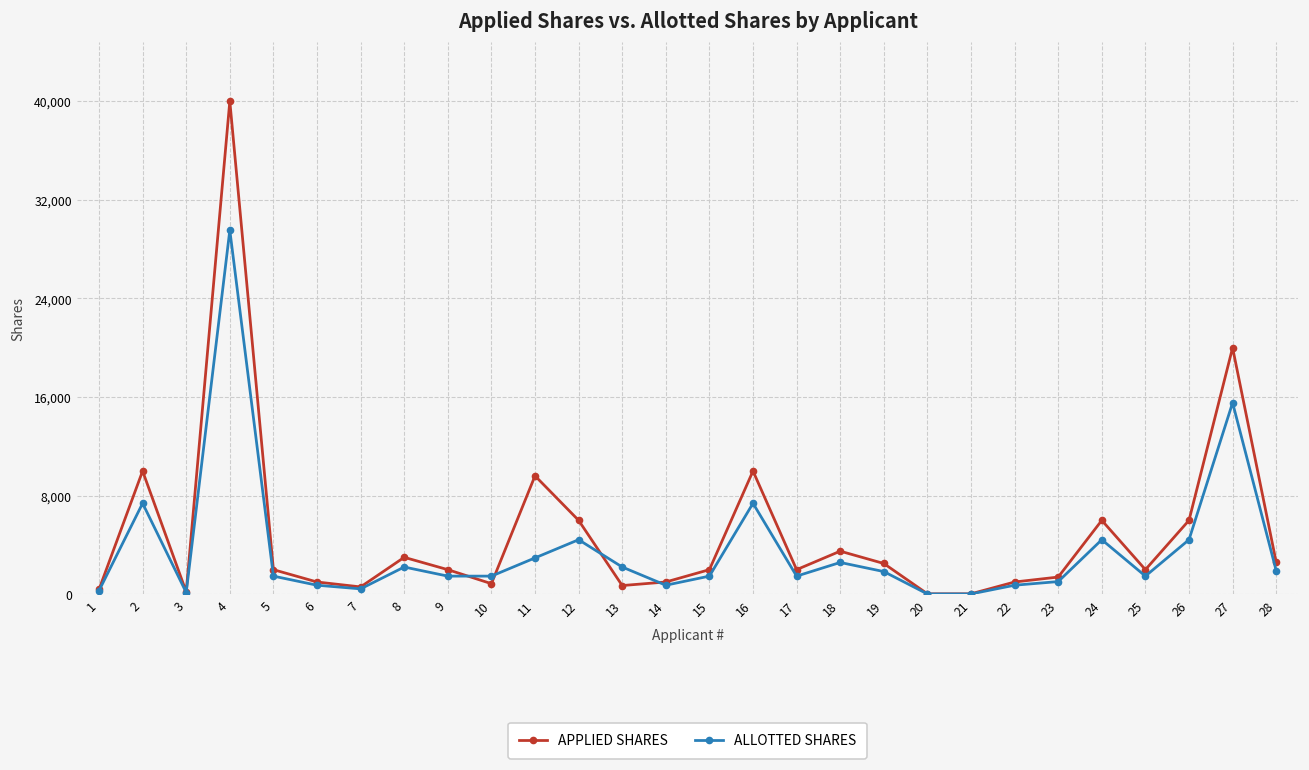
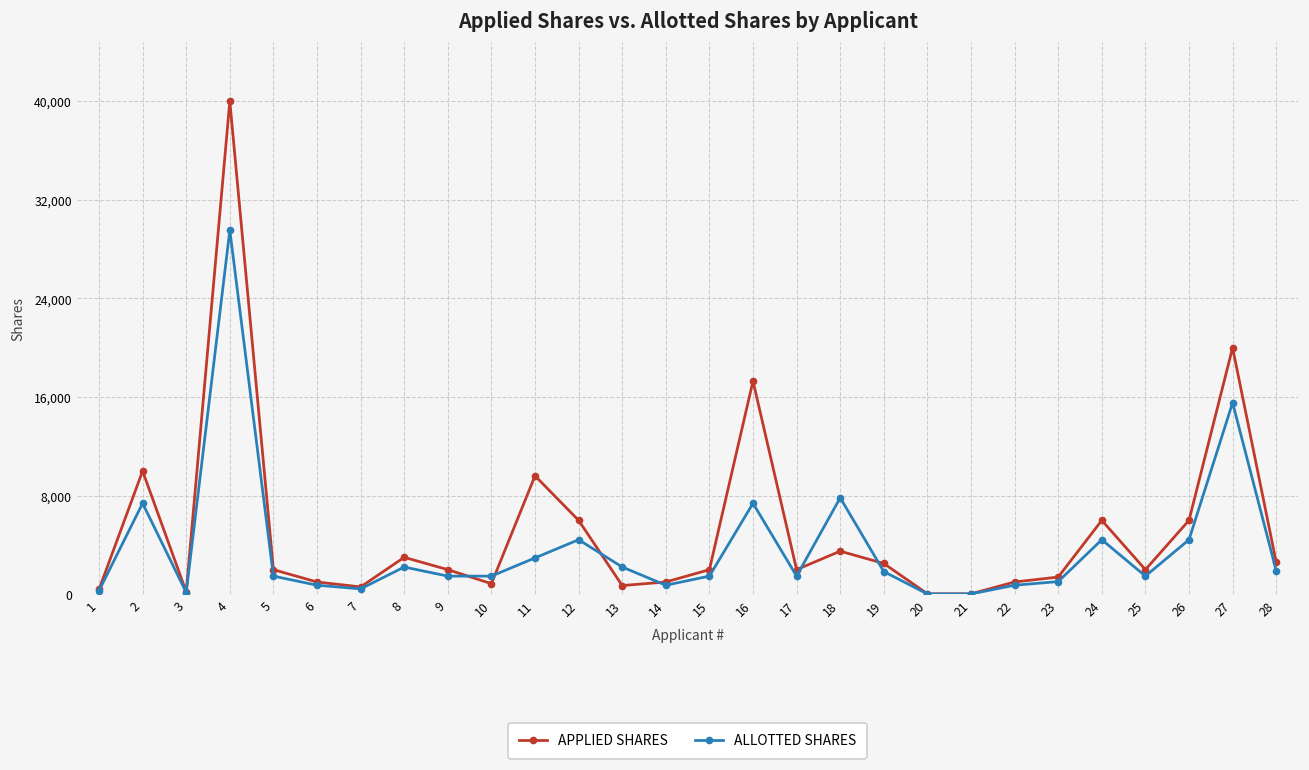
  {
    "APPLIED SHARES": {
      "2": "10,000",
      "4": "40,000",
      "5": "2,000",
      "6": "1,000",
      "8": "3,000",
      "9": "2,000",
      "10": "900",
      "11": "9,600",
      "12": "6,000",
      "13": "700",
      "14": "1,000",
      "15": "2,000",
-     "16": "10,000",
+     "16": "17,300",
      "17": "2,000",
      "18": "3,500",
      "19": "2,500",
      "22": "1,000",
      "23": "1,400",
      "24": "6,000",
      "25": "2,000",
      "26": "6,000",
      "27": "20,000",
      "28": "2,600"
    },
    "ALLOTTED SHARES": {
      "2": "7,400",
      "4": "29,500",
      "5": "1,500",
      "6": "700",
      "8": "2,200",
      "9": "1,500",
      "10": "1,500",
      "11": "3,000",
      "12": "4,400",
      "13": "2,200",
      "14": "700",
      "15": "1,500",
      "16": "7,400",
      "17": "1,500",
-     "18": "2,600",
+     "18": "7,800",
      "19": "1,800",
      "22": "700",
      "23": "1,000",
      "24": "4,400",
      "25": "1,500",
      "26": "4,400",
      "27": "15,500",
      "28": "1,900"
    }
  }
